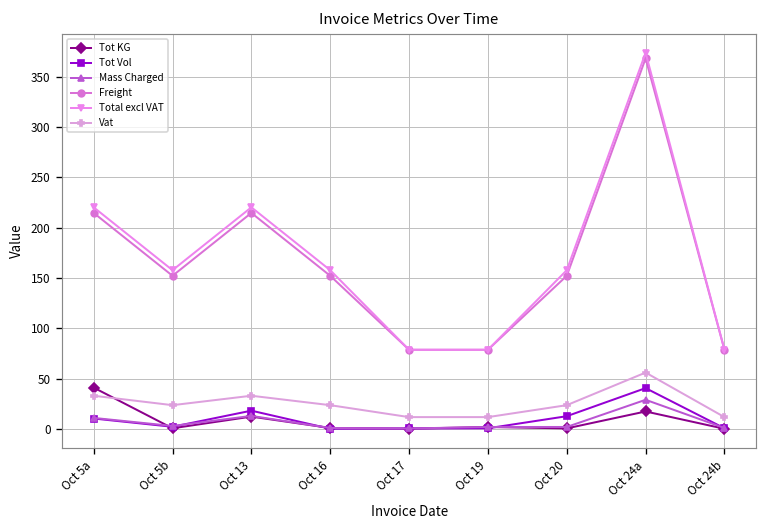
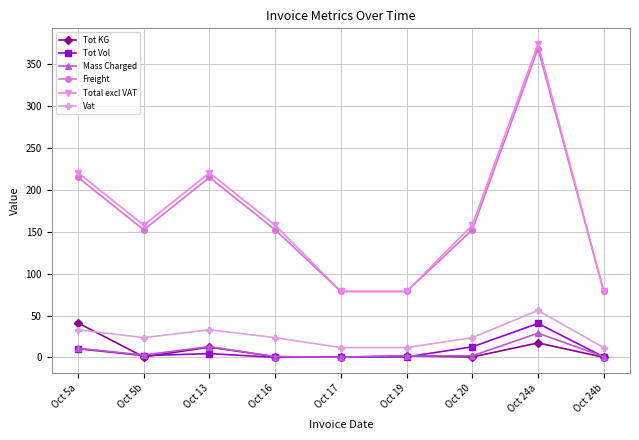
  {
    "Tot KG": {
      "Oct 5a": 40,
      "Oct 24a": 20
    },
    "Tot Vol": {
-     "Oct 13": 20,
+     "Oct 13": 0,
      "Oct 20": 10,
      "Oct 24a": 40
    }
  }
